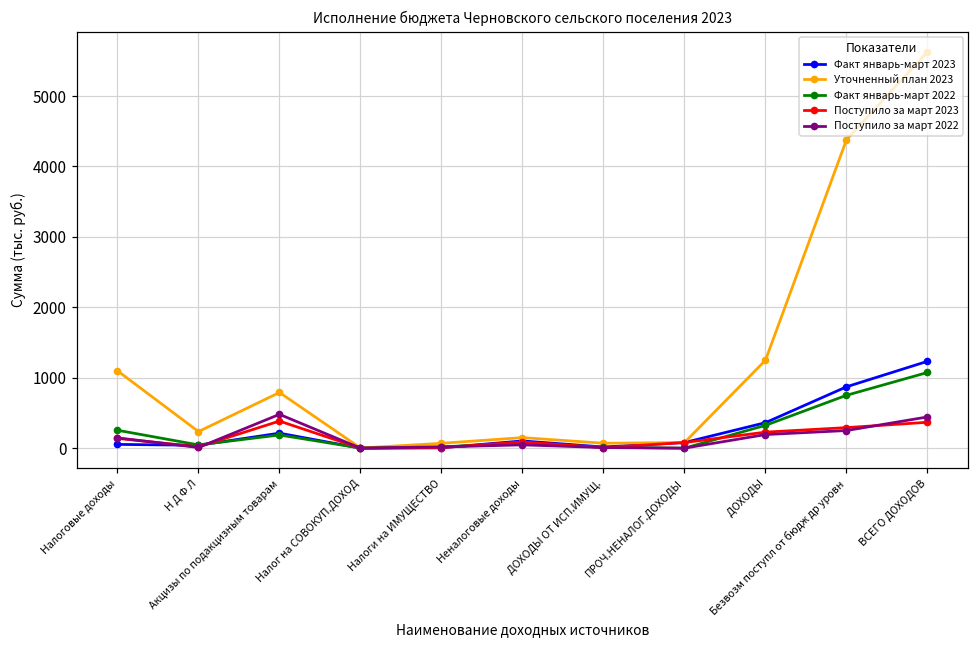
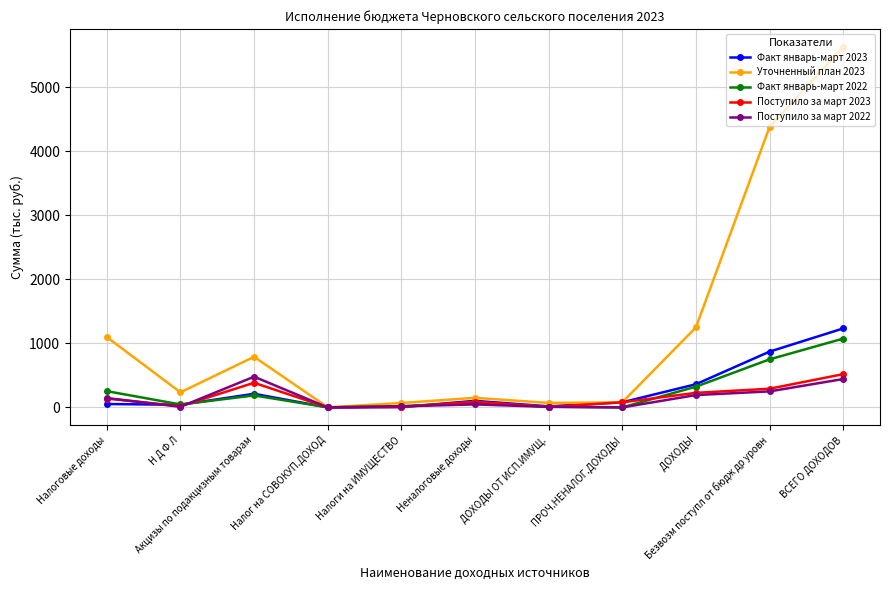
  {
    "Факт январь-март 2023": {
      "Налоговые доходы": 100,
      "Безвозм поступл от бюдж др уровн": 900,
      "ВСЕГО ДОХОДОВ": 1200
    },
    "Уточненный план 2023": {
      "Налоговые доходы": 1100,
      "Н Д Ф Л": 200,
      "Акцизы по подакцизным товарам": 800,
      "Налоги на ИМУЩЕСТВО": 100,
      "Неналоговые доходы": 200,
      "ДОХОДЫ ОТ ИСП.ИМУЩ.": 100,
      "ДОХОДЫ": 1200,
      "Безвозм поступл от бюдж др уровн": 4400
    },
    "Факт январь-март 2022": {
      "Налоговые доходы": 300,
      "Безвозм поступл от бюдж др уровн": 800,
      "ВСЕГО ДОХОДОВ": 1100
    },
    "Поступило за март 2023": {
      "Акцизы по подакцизным товарам": 400,
      "Безвозм поступл от бюдж др уровн": 300,
-     "ВСЕГО ДОХОДОВ": 400
+     "ВСЕГО ДОХОДОВ": 500
    },
    "Поступило за март 2022": {
      "Акцизы по подакцизным товарам": 500,
      "Безвозм поступл от бюдж др уровн": 300,
      "ВСЕГО ДОХОДОВ": 400
    }
  }
